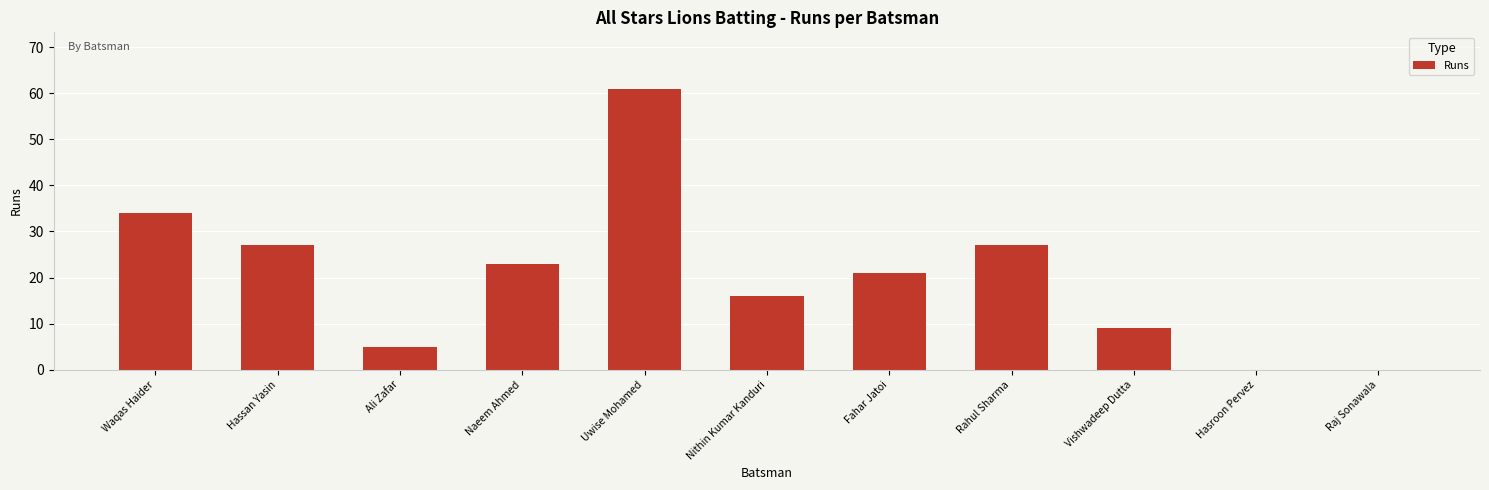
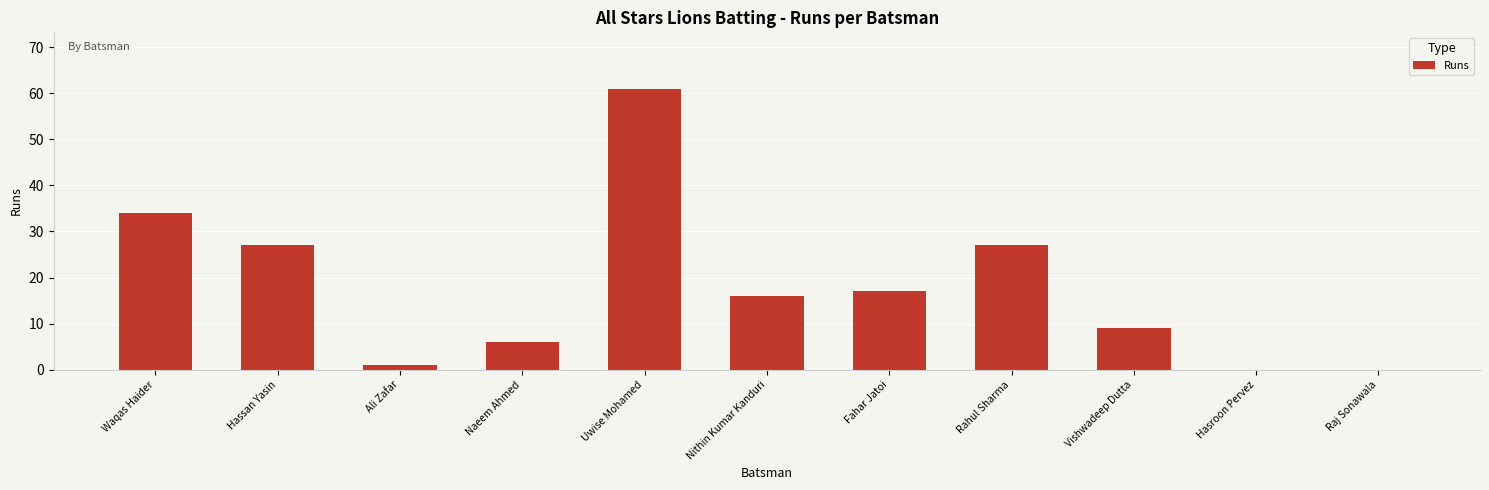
  {
    "Waqas Haider": 34,
    "Hassan Yasin": 27,
-   "Ali Zafar": 5,
-   "Naeem Ahmed": 23,
+   "Ali Zafar": 1,
+   "Naeem Ahmed": 6,
    "Uwise Mohamed": 61,
    "Nithin Kumar Kanduri": 16,
-   "Fahar Jatoi": 21,
+   "Fahar Jatoi": 17,
    "Rahul Sharma": 27,
    "Vishwadeep Dutta": 9,
    "Hasroon Pervez": 0,
    "Raj Sonawala": 0
  }
